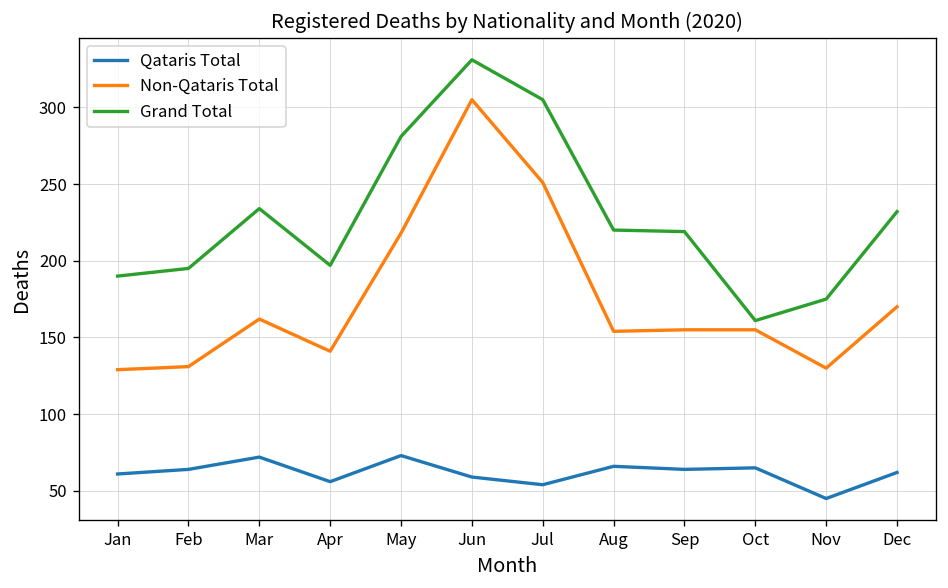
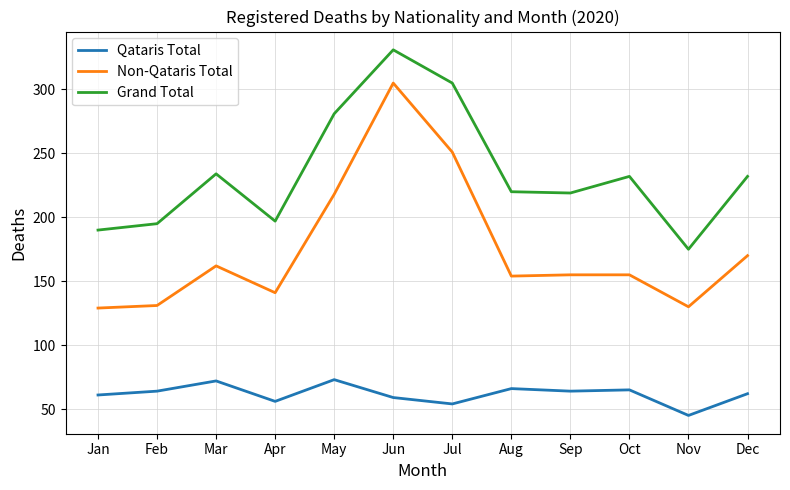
  {
    "Qataris Total": {
      "Jan": 61,
      "Feb": 64,
      "Mar": 72,
      "Apr": 56,
      "May": 73,
      "Jun": 59,
      "Jul": 54,
      "Aug": 66,
      "Sep": 64,
      "Oct": 65,
      "Nov": 45,
      "Dec": 62
    },
    "Non-Qataris Total": {
      "Jan": 129,
      "Feb": 131,
      "Mar": 162,
      "Apr": 141,
      "May": 218,
      "Jun": 305,
      "Jul": 251,
      "Aug": 154,
      "Sep": 155,
      "Oct": 155,
      "Nov": 130,
      "Dec": 170
    },
    "Grand Total": {
      "Jan": 190,
      "Feb": 195,
      "Mar": 234,
      "Apr": 197,
      "May": 281,
      "Jun": 331,
      "Jul": 305,
      "Aug": 220,
      "Sep": 219,
-     "Oct": 161,
+     "Oct": 232,
      "Nov": 175,
      "Dec": 232
    }
  }
